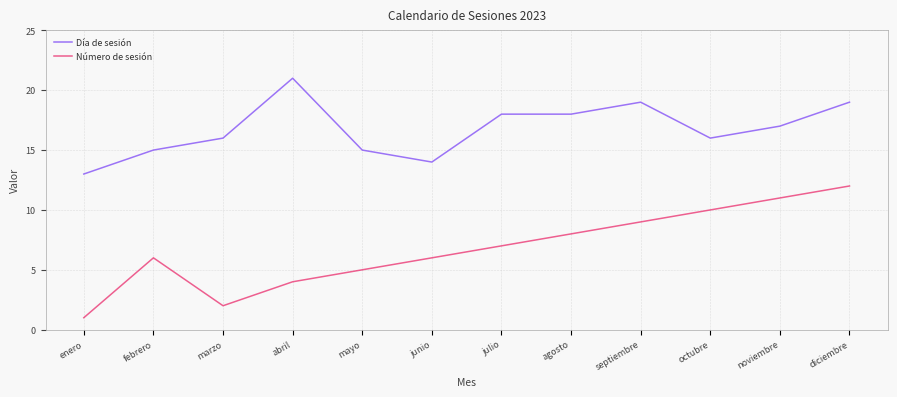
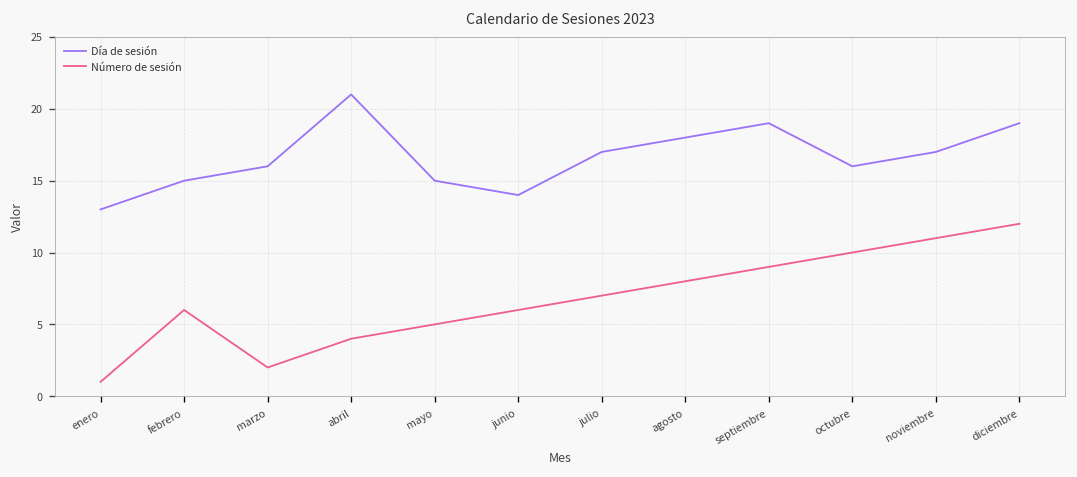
  {
    "Día de sesión": {
      "enero": 13,
      "febrero": 15,
      "marzo": 16,
      "abril": 21,
      "mayo": 15,
      "junio": 14,
-     "julio": 18,
+     "julio": 17,
      "agosto": 18,
      "septiembre": 19,
      "octubre": 16,
      "noviembre": 17,
      "diciembre": 19
    },
    "Número de sesión": {
      "enero": 1,
      "febrero": 6,
      "marzo": 2,
      "abril": 4,
      "mayo": 5,
      "junio": 6,
      "julio": 7,
      "agosto": 8,
      "septiembre": 9,
      "octubre": 10,
      "noviembre": 11,
      "diciembre": 12
    }
  }
